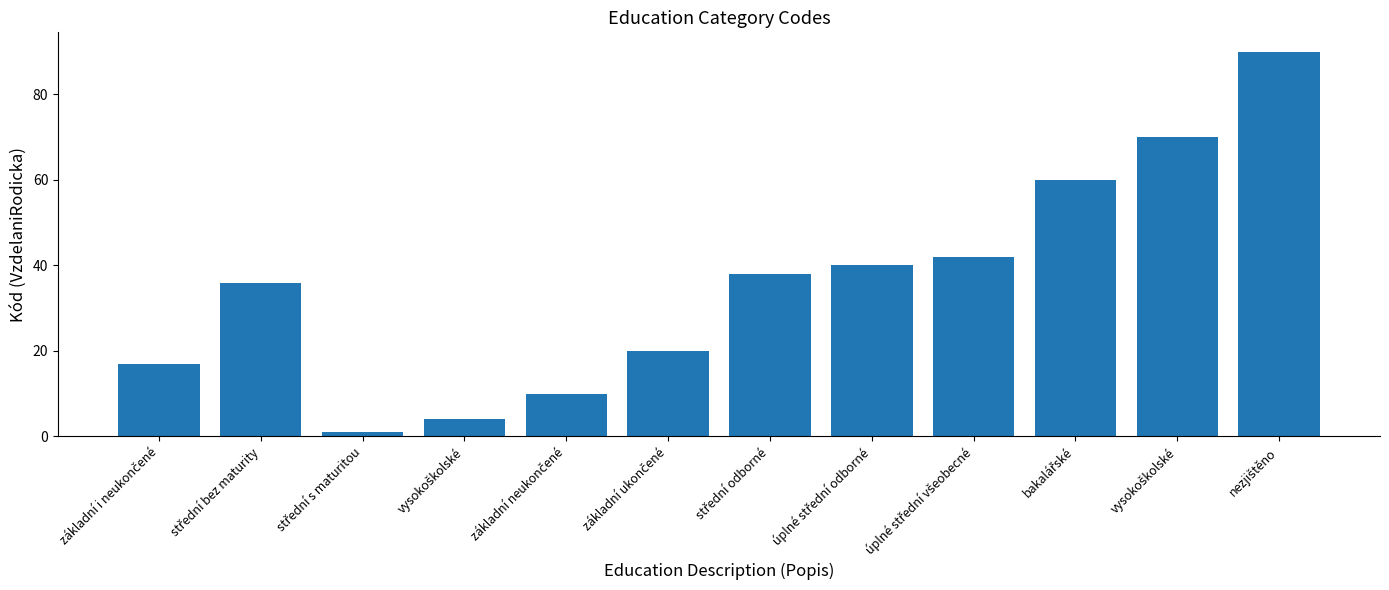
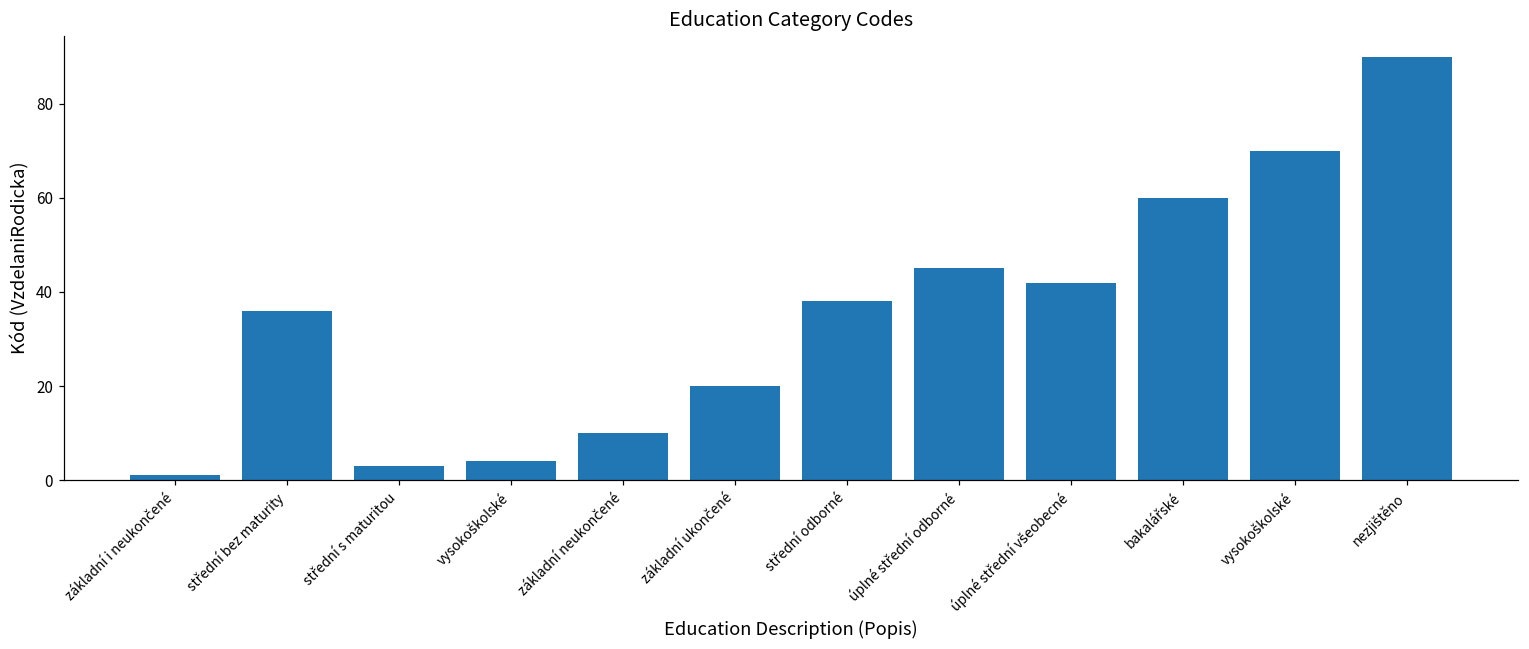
  {
-   "základní i neukončené": 17,
+   "základní i neukončené": 1,
    "střední bez maturity": 36,
-   "střední s maturitou": 1,
+   "střední s maturitou": 3,
    "základní neukončené": 10,
    "základní ukončené": 20,
    "střední odborné": 38,
-   "úplné střední odborné": 40,
+   "úplné střední odborné": 45,
    "úplné střední všeobecné": 42,
    "bakalářské": 60,
    "nezjištěno": 90
  }
